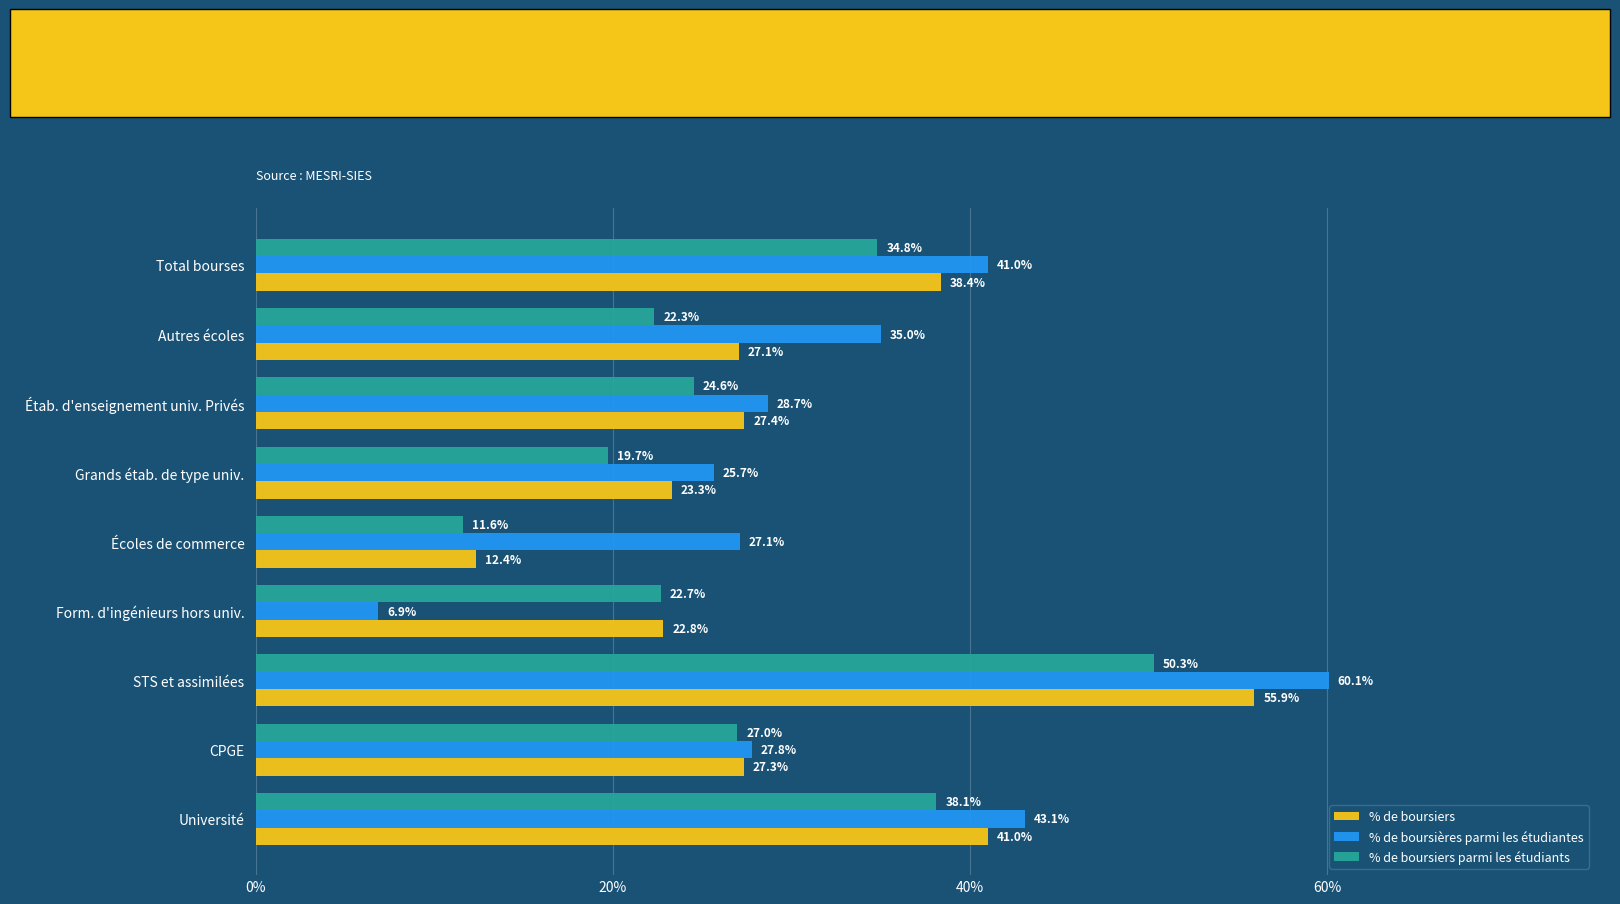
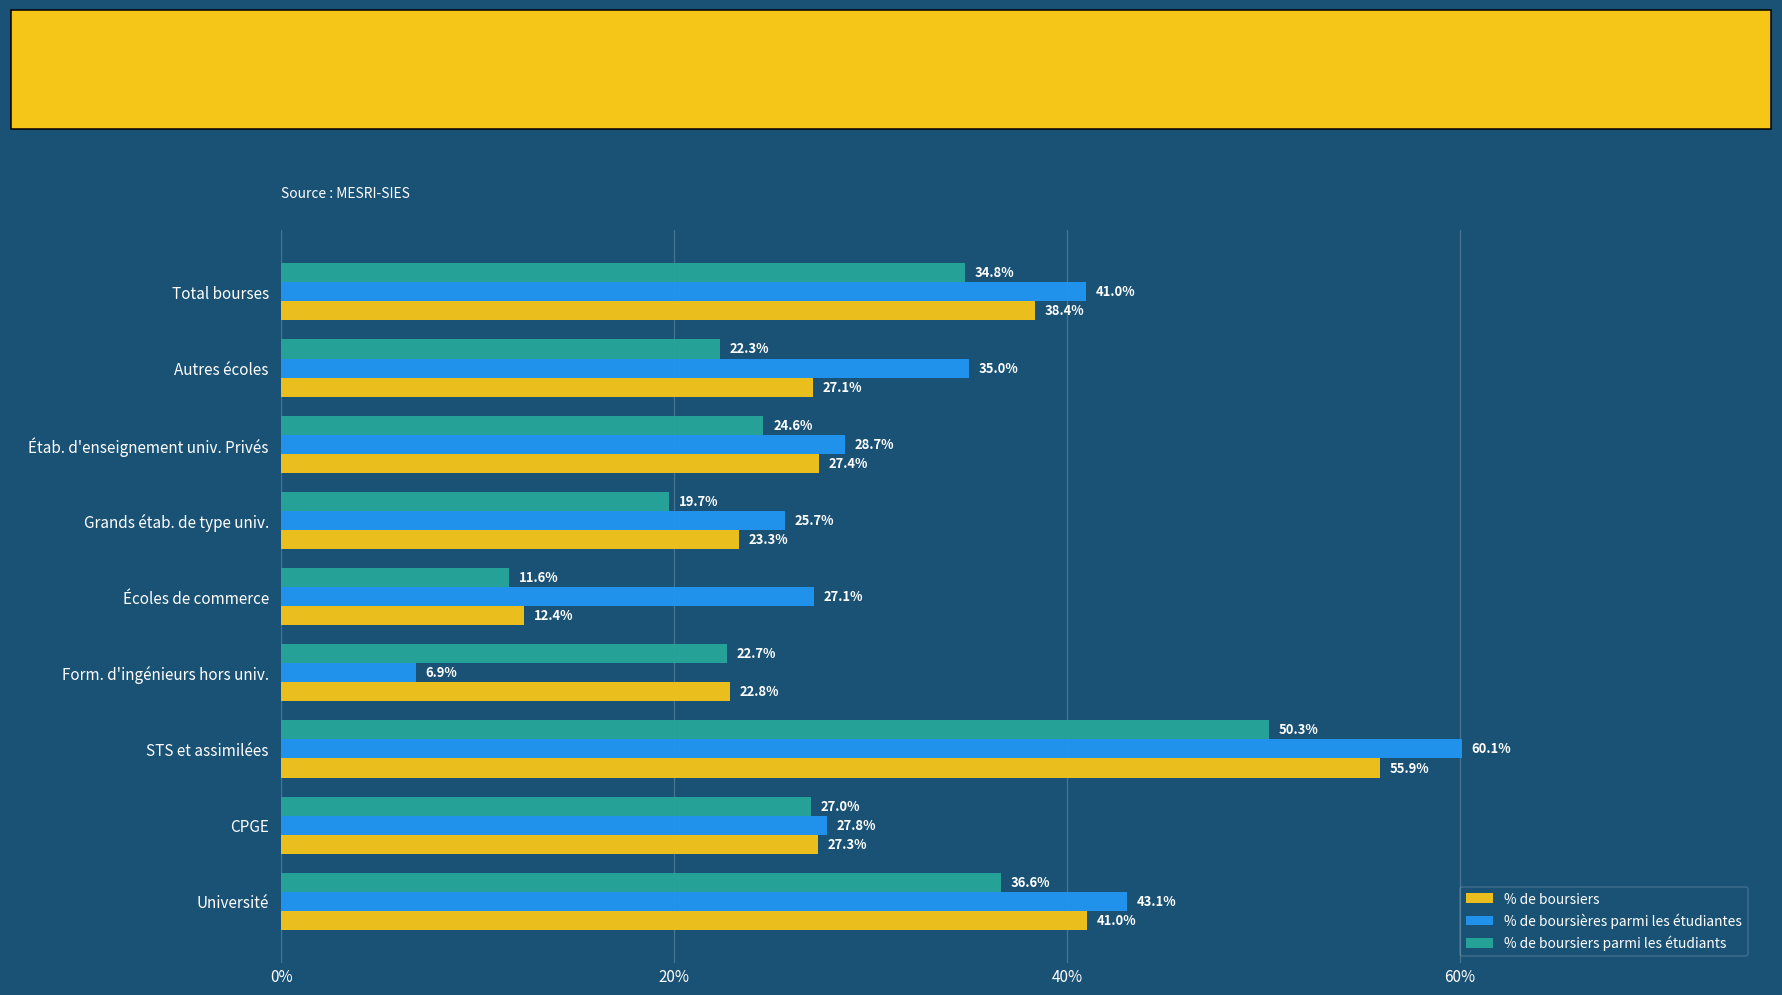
  {
    "% de boursiers": {
      "Total bourses": "38.4%",
      "Autres écoles": "27.1%",
      "Étab. d'enseignement univ. Privés": "27.4%",
      "Grands étab. de type univ.": "23.3%",
      "Écoles de commerce": "12.4%",
      "Form. d'ingénieurs hors univ.": "22.8%",
      "STS et assimilées": "55.9%",
      "CPGE": "27.3%",
      "Université": "41.0%"
    },
    "% de boursières parmi les étudiantes": {
      "Total bourses": "41.0%",
      "Autres écoles": "35.0%",
      "Étab. d'enseignement univ. Privés": "28.7%",
      "Grands étab. de type univ.": "25.7%",
      "Écoles de commerce": "27.1%",
      "Form. d'ingénieurs hors univ.": "6.9%",
      "STS et assimilées": "60.1%",
      "CPGE": "27.8%",
      "Université": "43.1%"
    },
    "% de boursiers parmi les étudiants": {
      "Total bourses": "34.8%",
      "Autres écoles": "22.3%",
      "Étab. d'enseignement univ. Privés": "24.6%",
      "Grands étab. de type univ.": "19.7%",
      "Écoles de commerce": "11.6%",
      "Form. d'ingénieurs hors univ.": "22.7%",
      "STS et assimilées": "50.3%",
      "CPGE": "27.0%",
-     "Université": "38.1%"
+     "Université": "36.6%"
    }
  }
